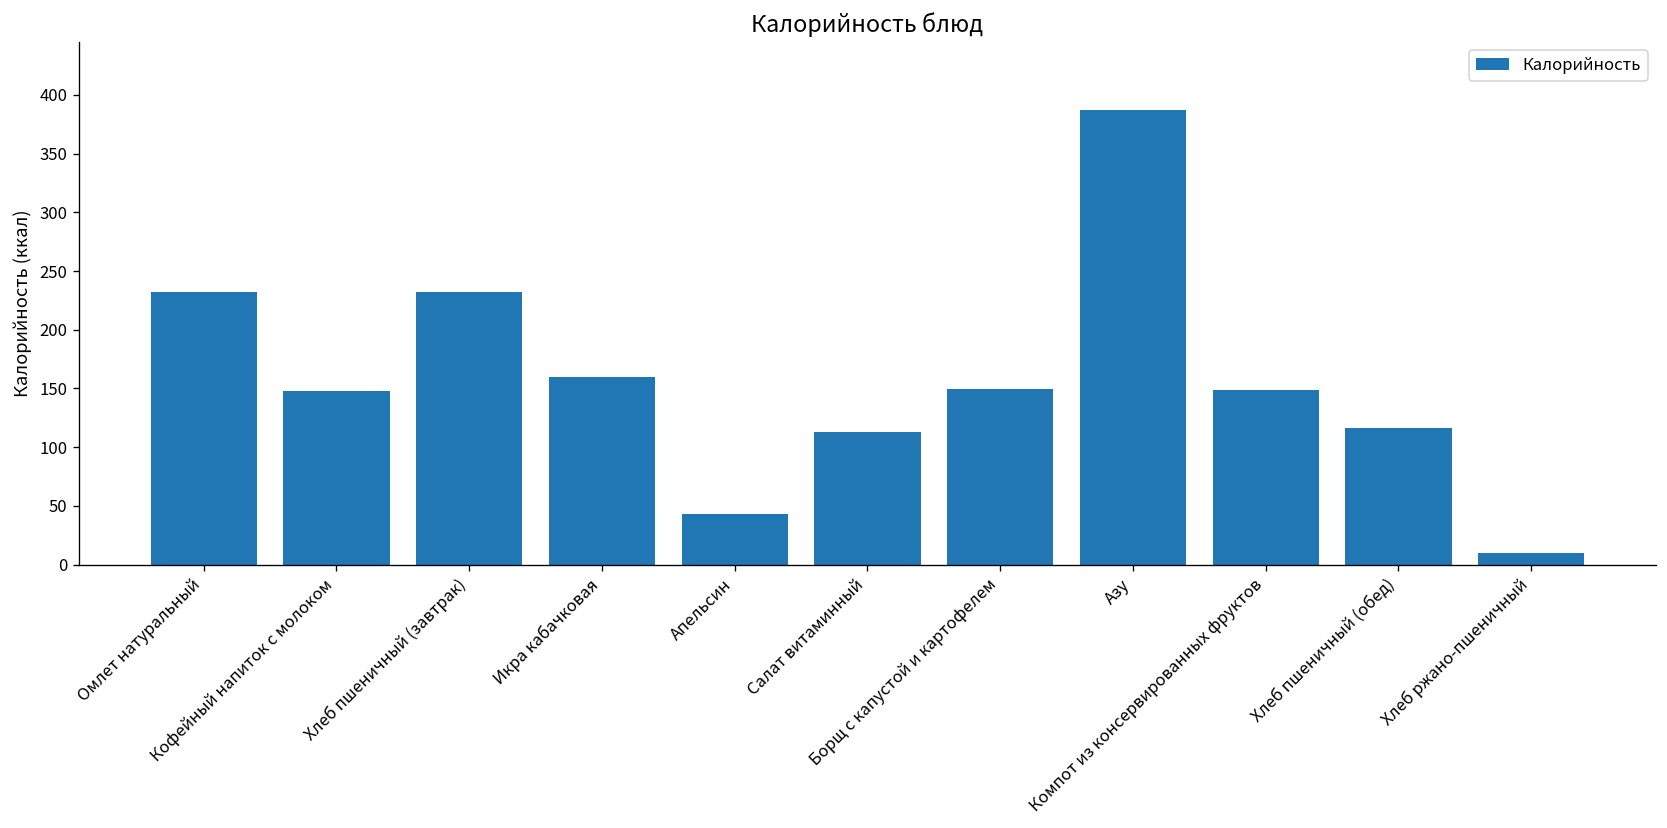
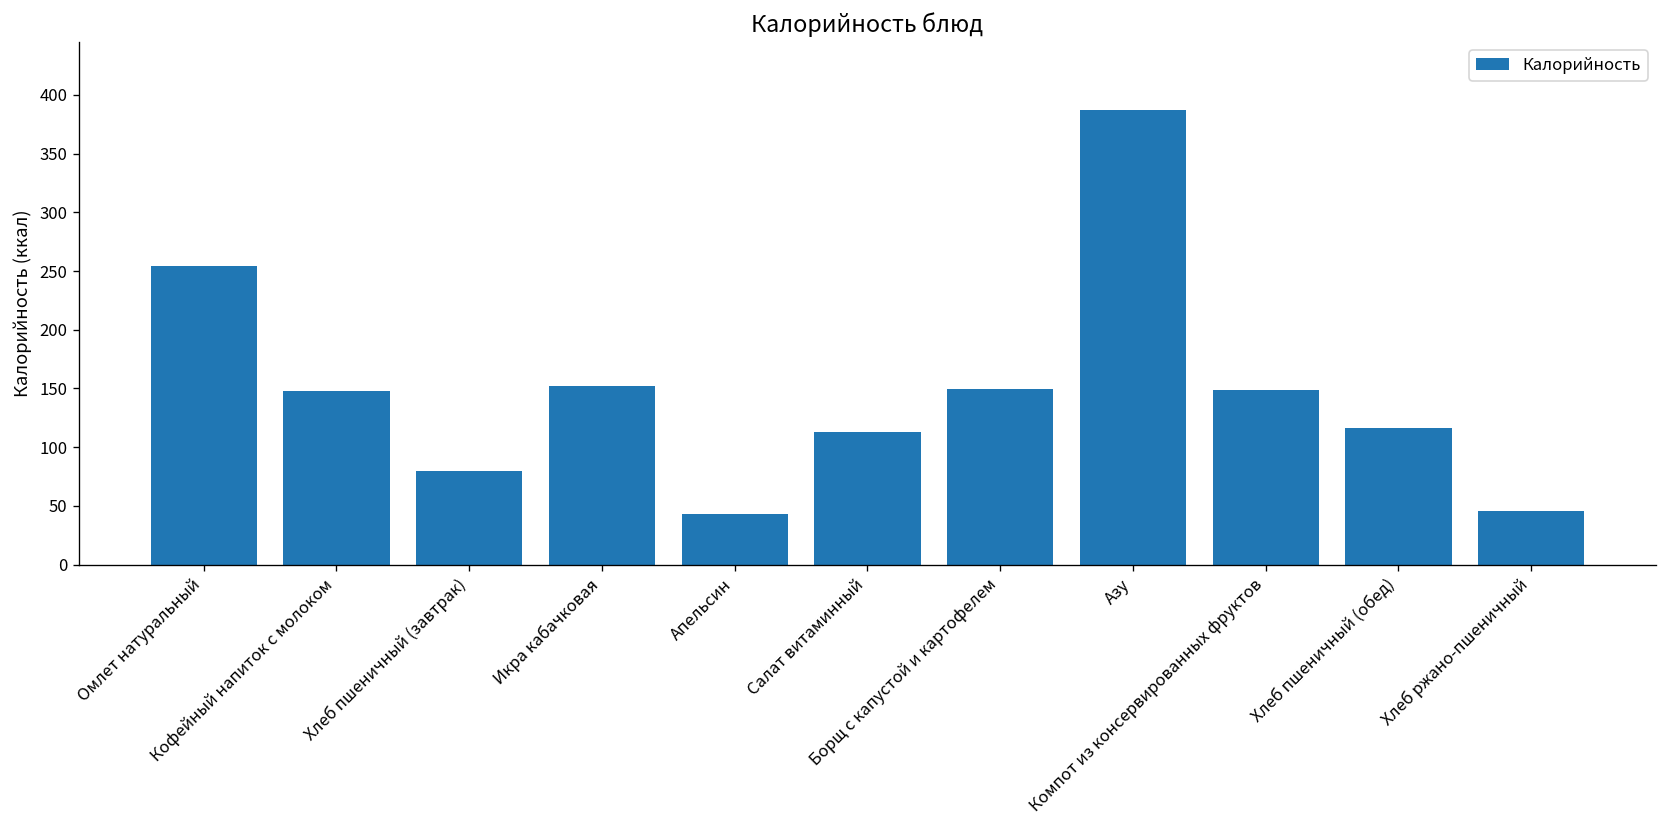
  {
-   "Омлет натуральный": 230,
+   "Омлет натуральный": 250,
    "Кофейный напиток с молоком": 150,
-   "Хлеб пшеничный (завтрак)": 230,
-   "Икра кабачковая": 160,
+   "Хлеб пшеничный (завтрак)": 80,
+   "Икра кабачковая": 150,
    "Апельсин": 40,
    "Салат витаминный": 110,
    "Борщ с капустой и картофелем": 150,
    "Азу": 390,
    "Компот из консервированных фруктов": 150,
    "Хлеб пшеничный (обед)": 120,
-   "Хлеб ржано-пшеничный": 10
+   "Хлеб ржано-пшеничный": 50
  }
